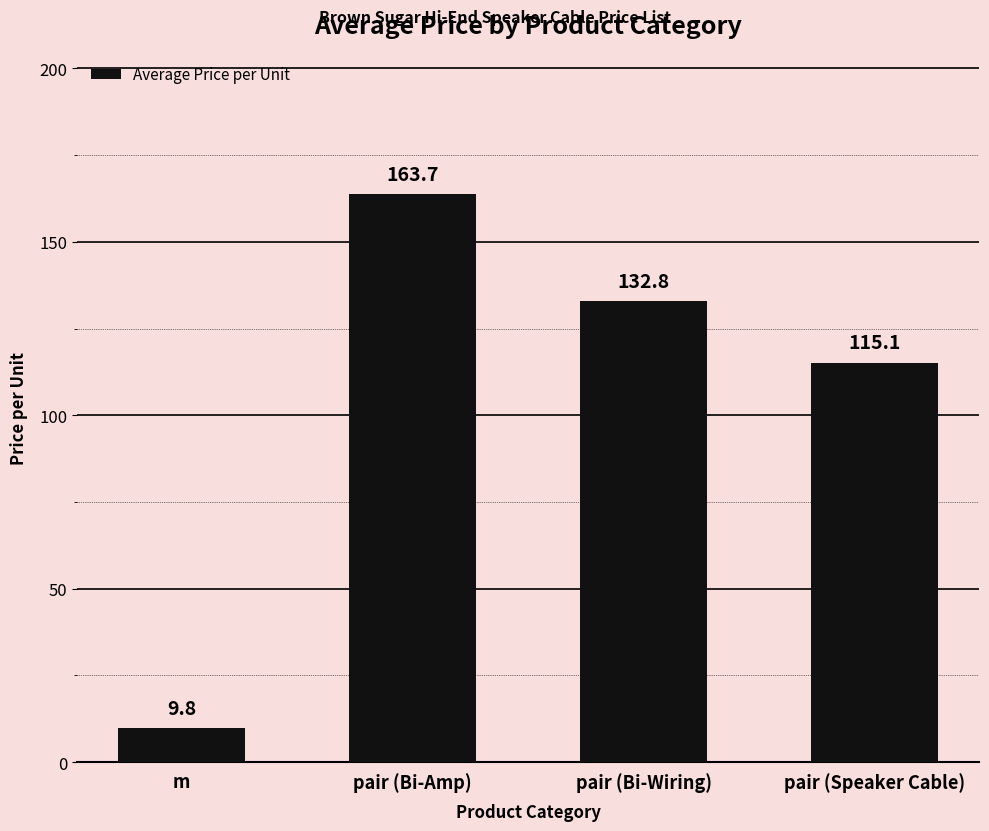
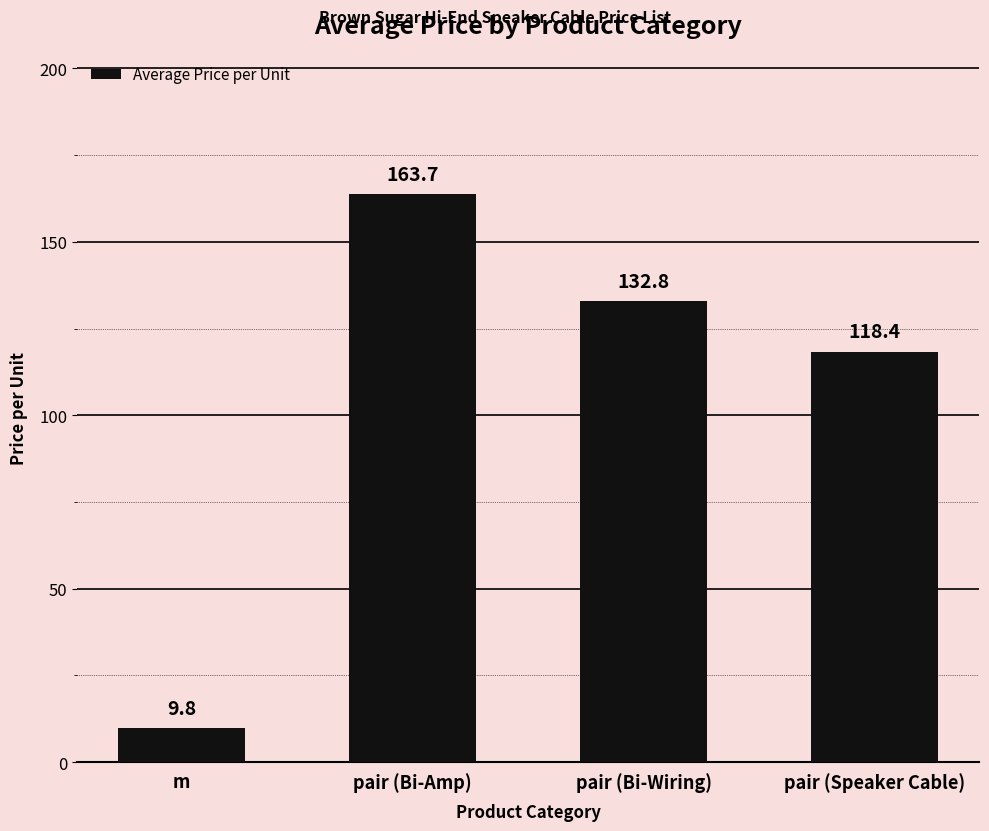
  {
    "m": 9.8,
    "pair (Bi-Amp)": 163.7,
    "pair (Bi-Wiring)": 132.8,
-   "pair (Speaker Cable)": 115.1
+   "pair (Speaker Cable)": 118.4
  }
